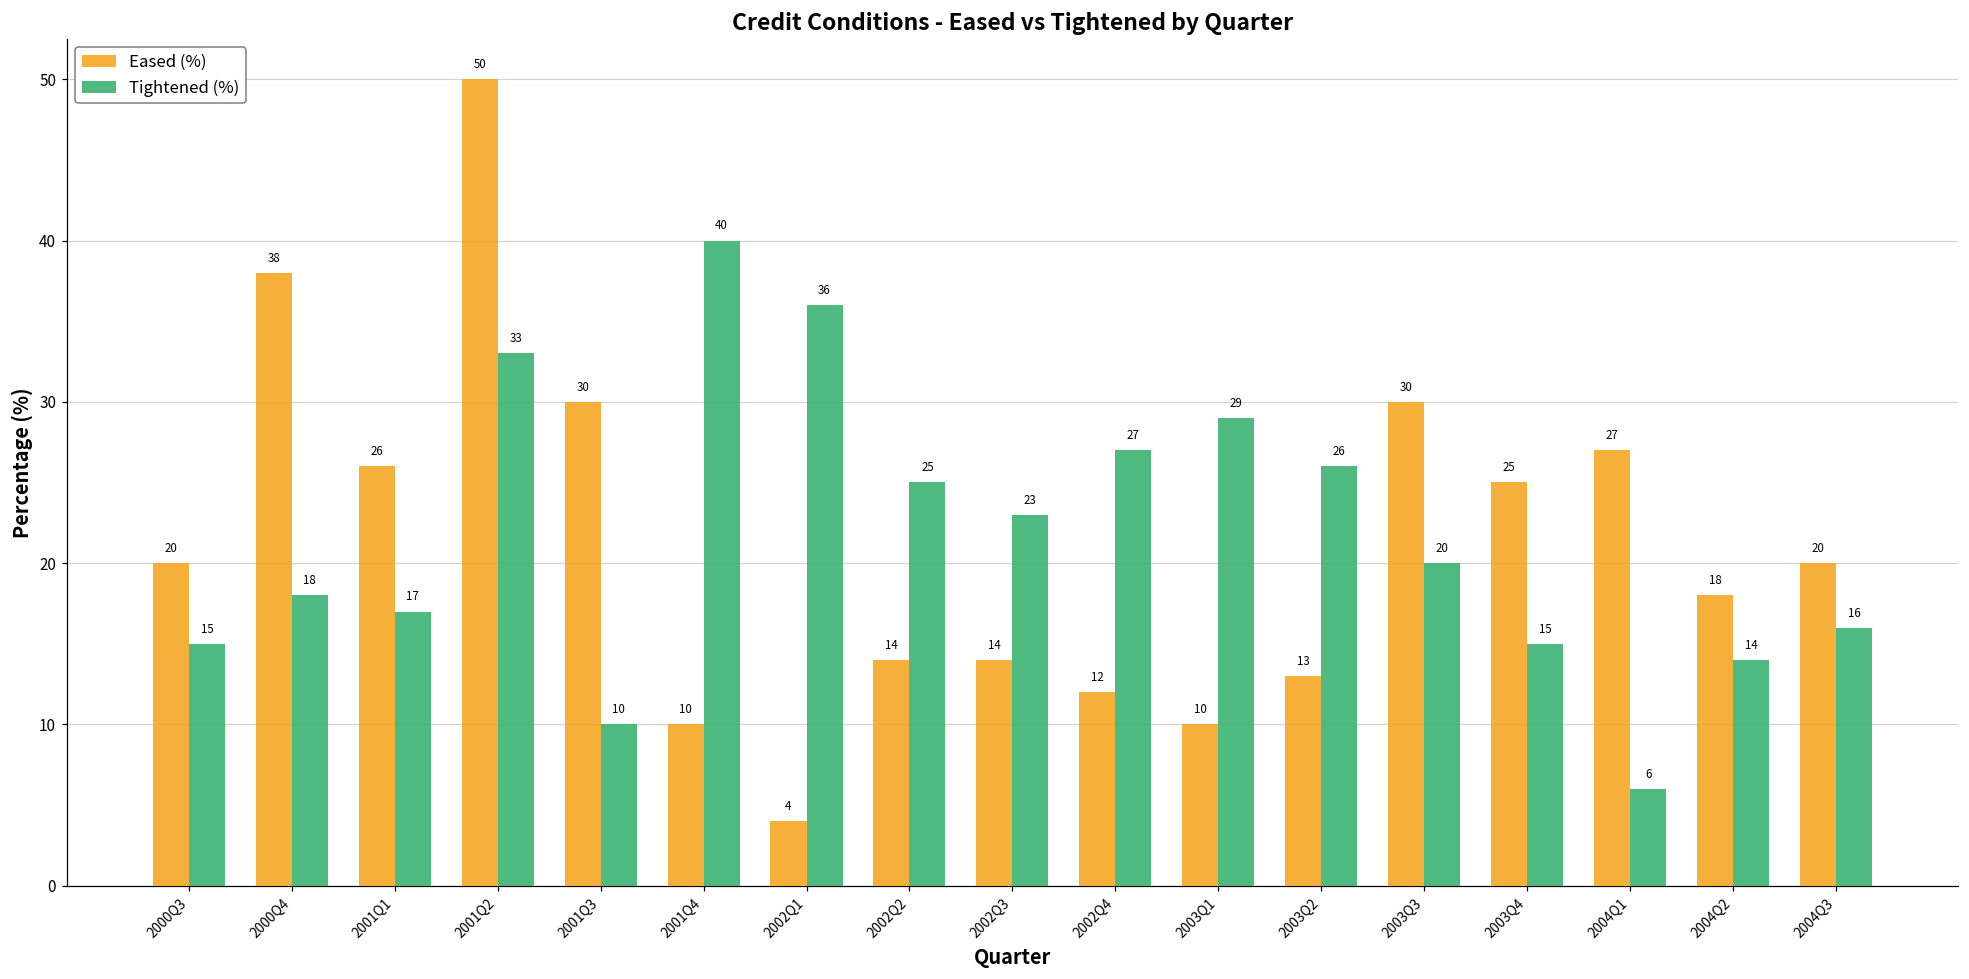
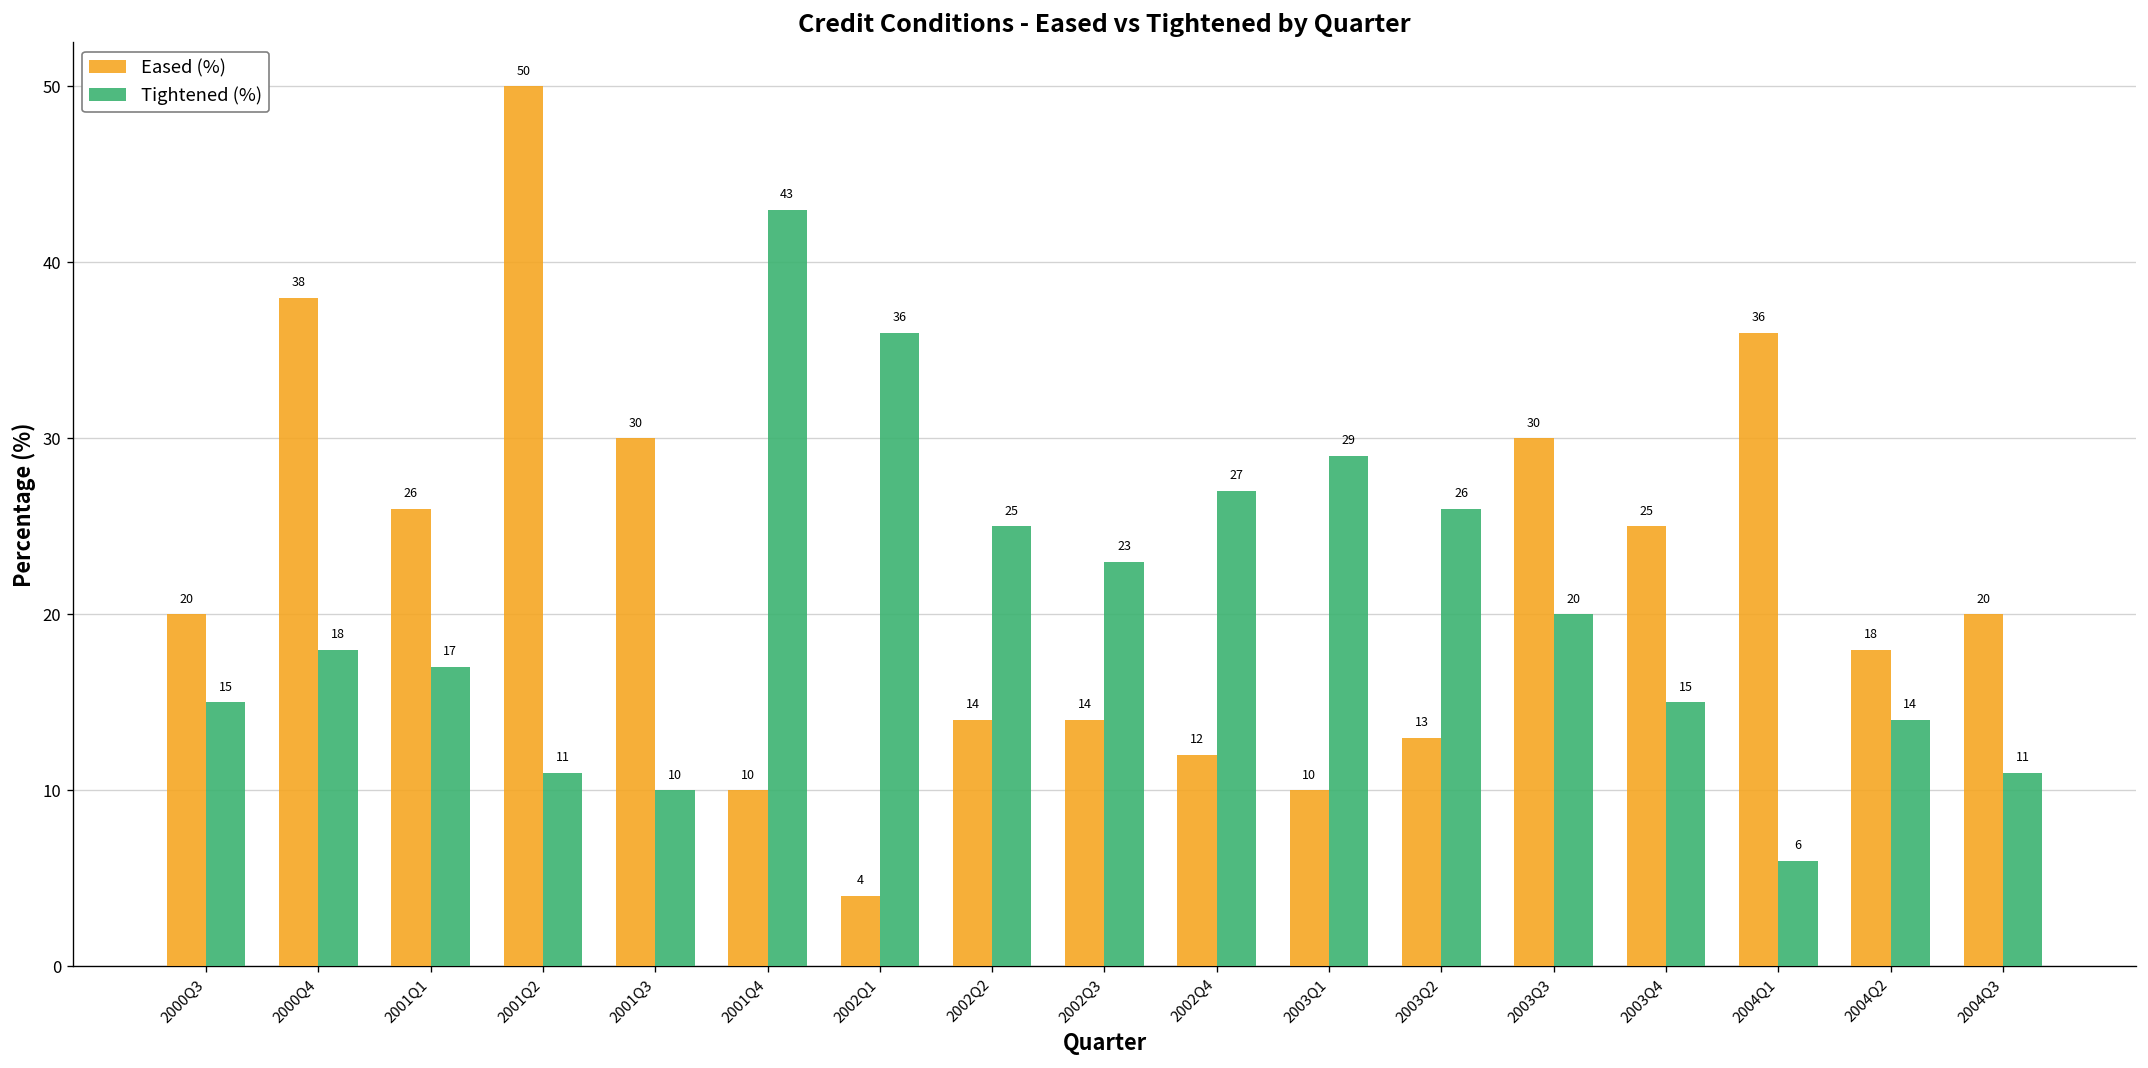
  {
    "Eased (%)": {
      "2000Q3": 20,
      "2000Q4": 38,
      "2001Q1": 26,
      "2001Q2": 50,
      "2001Q3": 30,
      "2001Q4": 10,
      "2002Q1": 4,
      "2002Q2": 14,
      "2002Q3": 14,
      "2002Q4": 12,
      "2003Q1": 10,
      "2003Q2": 13,
      "2003Q3": 30,
      "2003Q4": 25,
-     "2004Q1": 27,
+     "2004Q1": 36,
      "2004Q2": 18,
      "2004Q3": 20
    },
    "Tightened (%)": {
      "2000Q3": 15,
      "2000Q4": 18,
      "2001Q1": 17,
-     "2001Q2": 33,
+     "2001Q2": 11,
      "2001Q3": 10,
-     "2001Q4": 40,
+     "2001Q4": 43,
      "2002Q1": 36,
      "2002Q2": 25,
      "2002Q3": 23,
      "2002Q4": 27,
      "2003Q1": 29,
      "2003Q2": 26,
      "2003Q3": 20,
      "2003Q4": 15,
      "2004Q1": 6,
      "2004Q2": 14,
-     "2004Q3": 16
+     "2004Q3": 11
    }
  }
